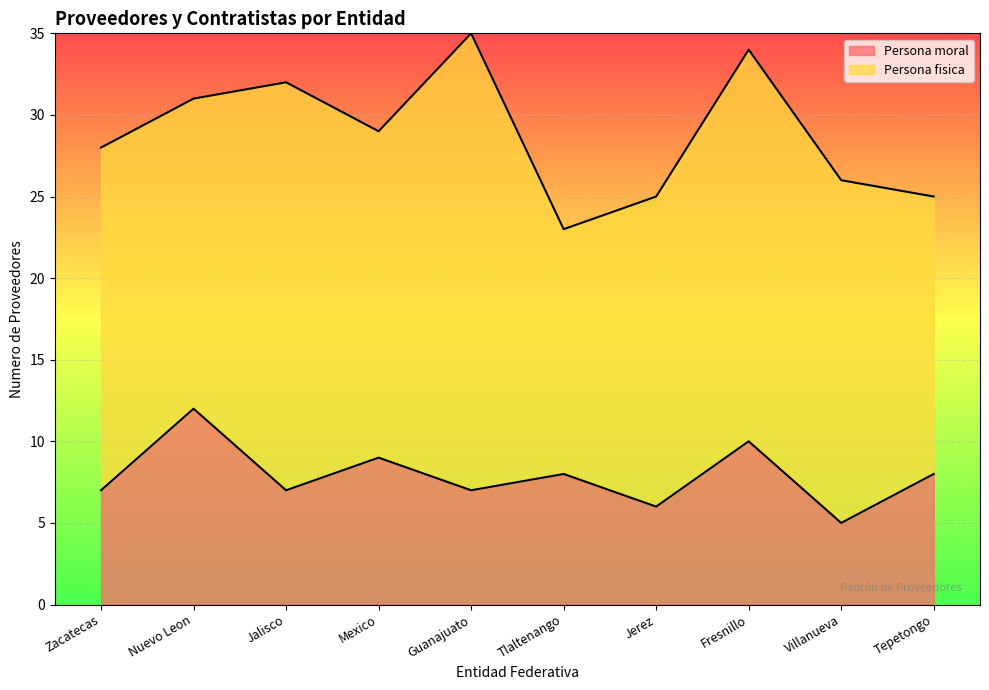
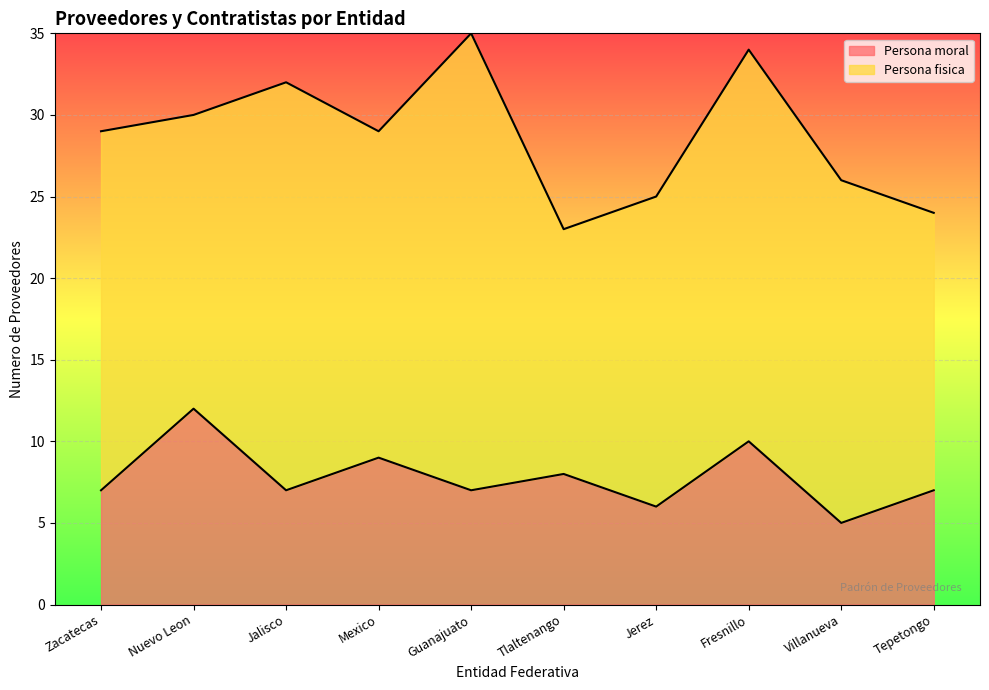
  {
    "Persona moral": {
      "Zacatecas": 7,
      "Nuevo Leon": 12,
      "Jalisco": 7,
      "Mexico": 9,
      "Guanajuato": 7,
      "Tlaltenango": 8,
      "Jerez": 6,
      "Fresnillo": 10,
      "Villanueva": 5,
-     "Tepetongo": 8
+     "Tepetongo": 7
    },
    "Persona fisica": {
-     "Zacatecas": 21,
-     "Nuevo Leon": 19,
+     "Zacatecas": 22,
+     "Nuevo Leon": 18,
      "Jalisco": 25,
      "Mexico": 20,
      "Guanajuato": 28,
      "Tlaltenango": 15,
      "Jerez": 19,
      "Fresnillo": 24,
      "Villanueva": 21,
      "Tepetongo": 17
    }
  }
